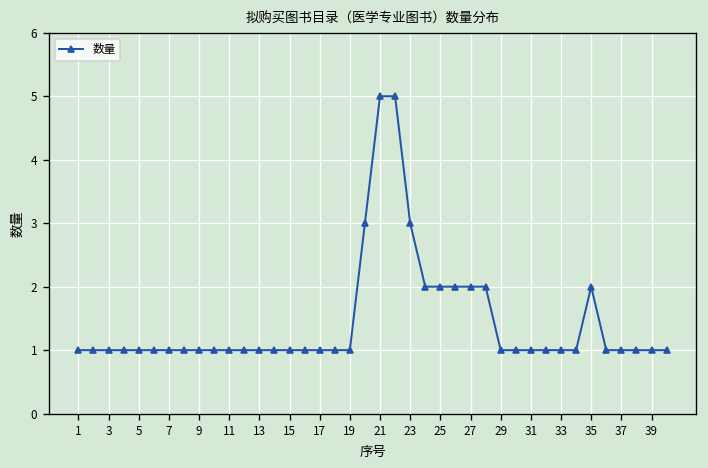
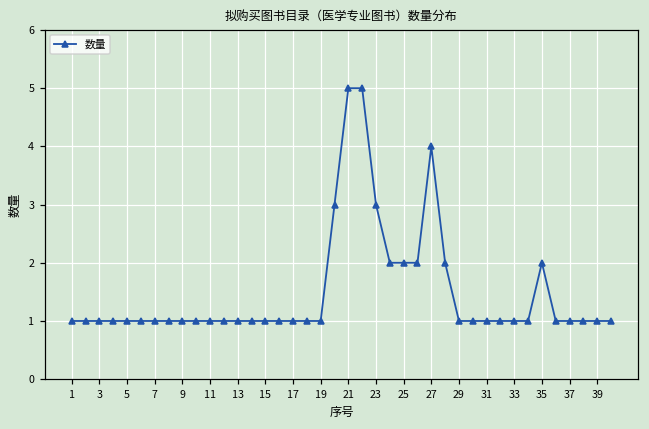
  {
    "1": 1,
    "3": 1,
    "5": 1,
    "7": 1,
    "9": 1,
    "11": 1,
    "13": 1,
    "15": 1,
    "17": 1,
    "19": 1,
    "21": 5,
    "23": 3,
    "25": 2,
-   "27": 2,
+   "27": 4,
    "29": 1,
    "31": 1,
    "33": 1,
    "35": 2,
    "37": 1,
    "39": 1
  }
